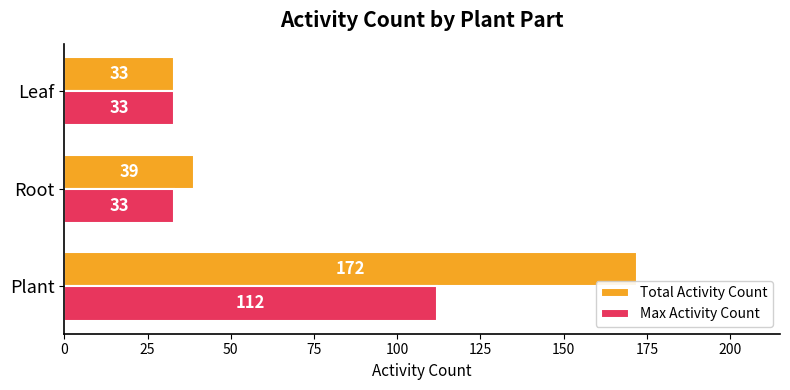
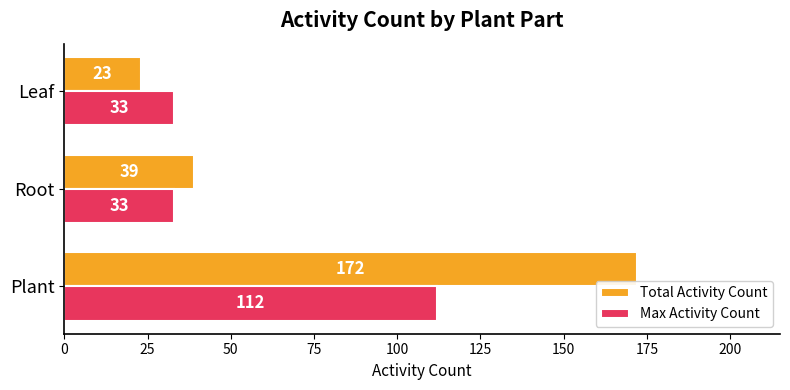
  {
    "Total Activity Count": {
-     "Leaf": 33,
+     "Leaf": 23,
      "Root": 39,
      "Plant": 172
    },
    "Max Activity Count": {
      "Leaf": 33,
      "Root": 33,
      "Plant": 112
    }
  }
